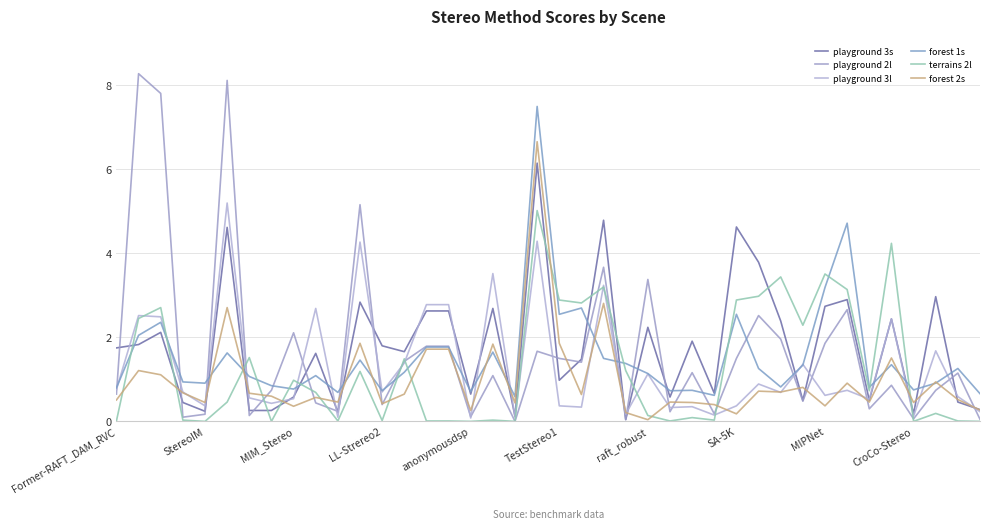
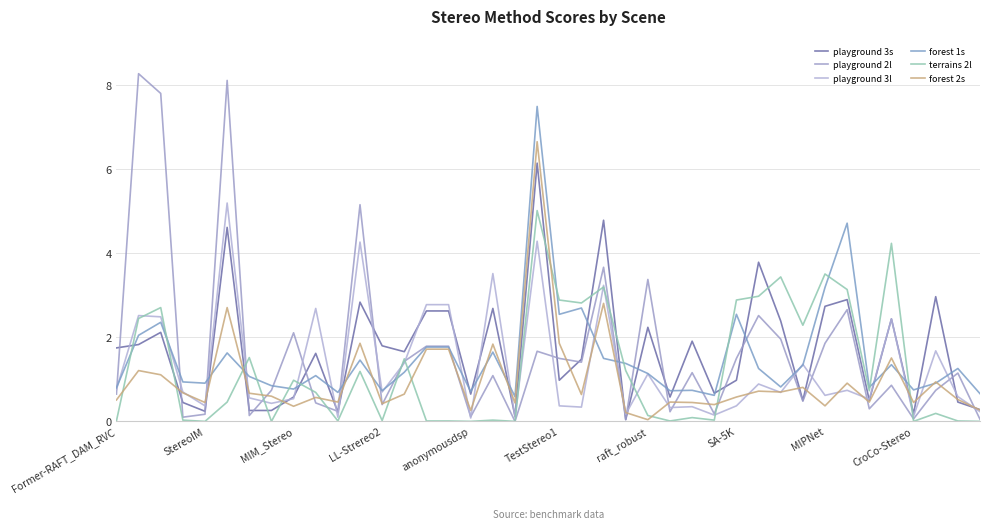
  {
    "playground 3s": {
      "Former-RAFT_DAM_RVC": 1.8,
      "StereoIM": 0.2,
      "LL-Strereo2": 1.8,
      "TestStereo1": 1.0,
      "raft_robust": 2.2,
-     "SA-5K": 4.6,
+     "SA-5K": 1.0,
      "MIPNet": 2.7
    },
    "forest 2s": {
      "Former-RAFT_DAM_RVC": 0.5,
      "StereoIM": 0.5,
      "MIM_Stereo": 0.4,
      "anonymousdsp": 0.3,
      "TestStereo1": 1.9,
      "raft_robust": 0.0,
-     "SA-5K": 0.2,
+     "SA-5K": 0.6,
      "MIPNet": 0.4,
      "CroCo-Stereo": 0.5
    }
  }
